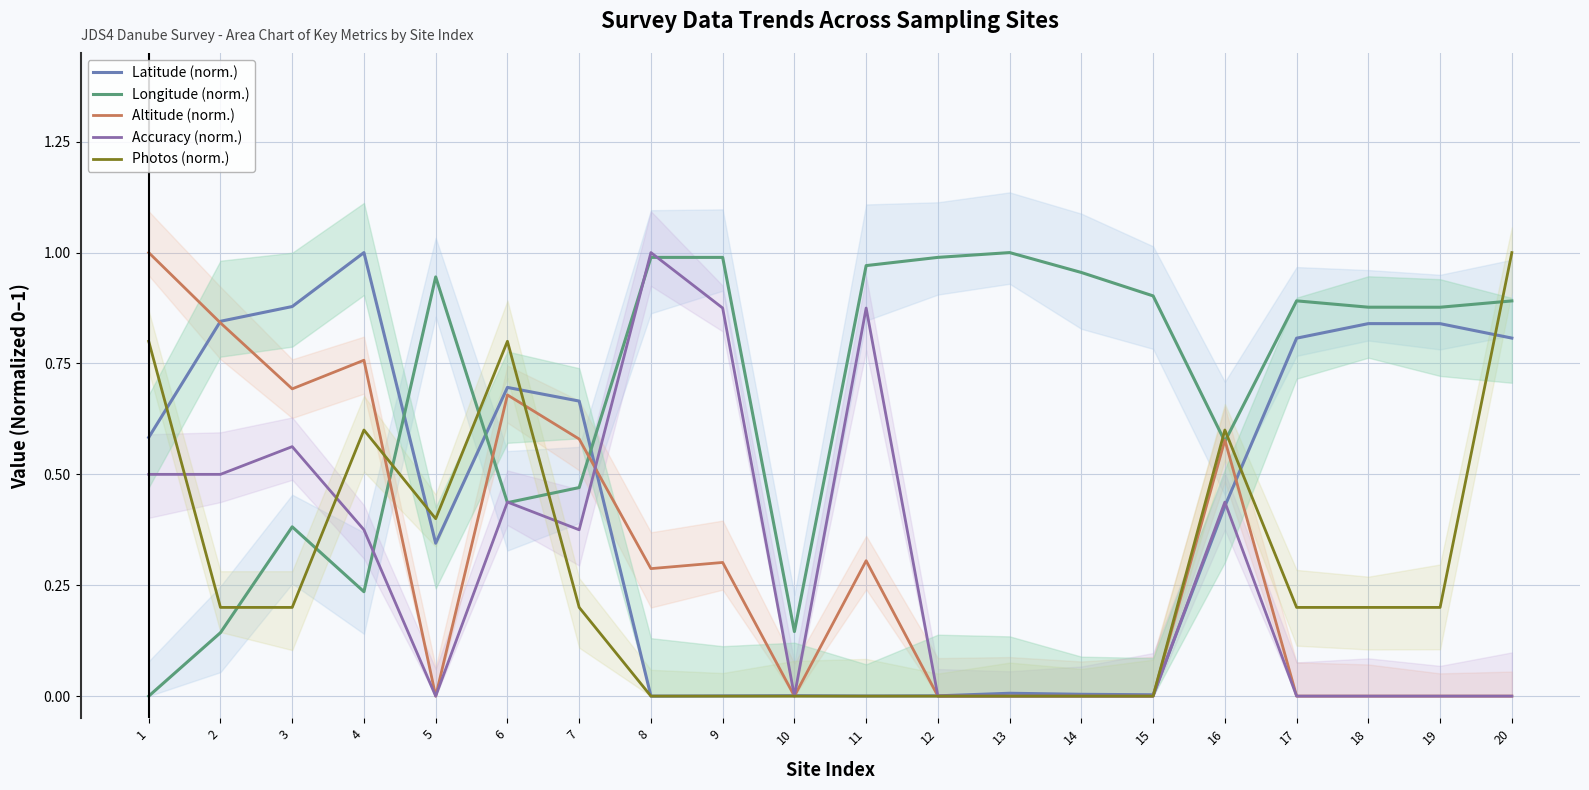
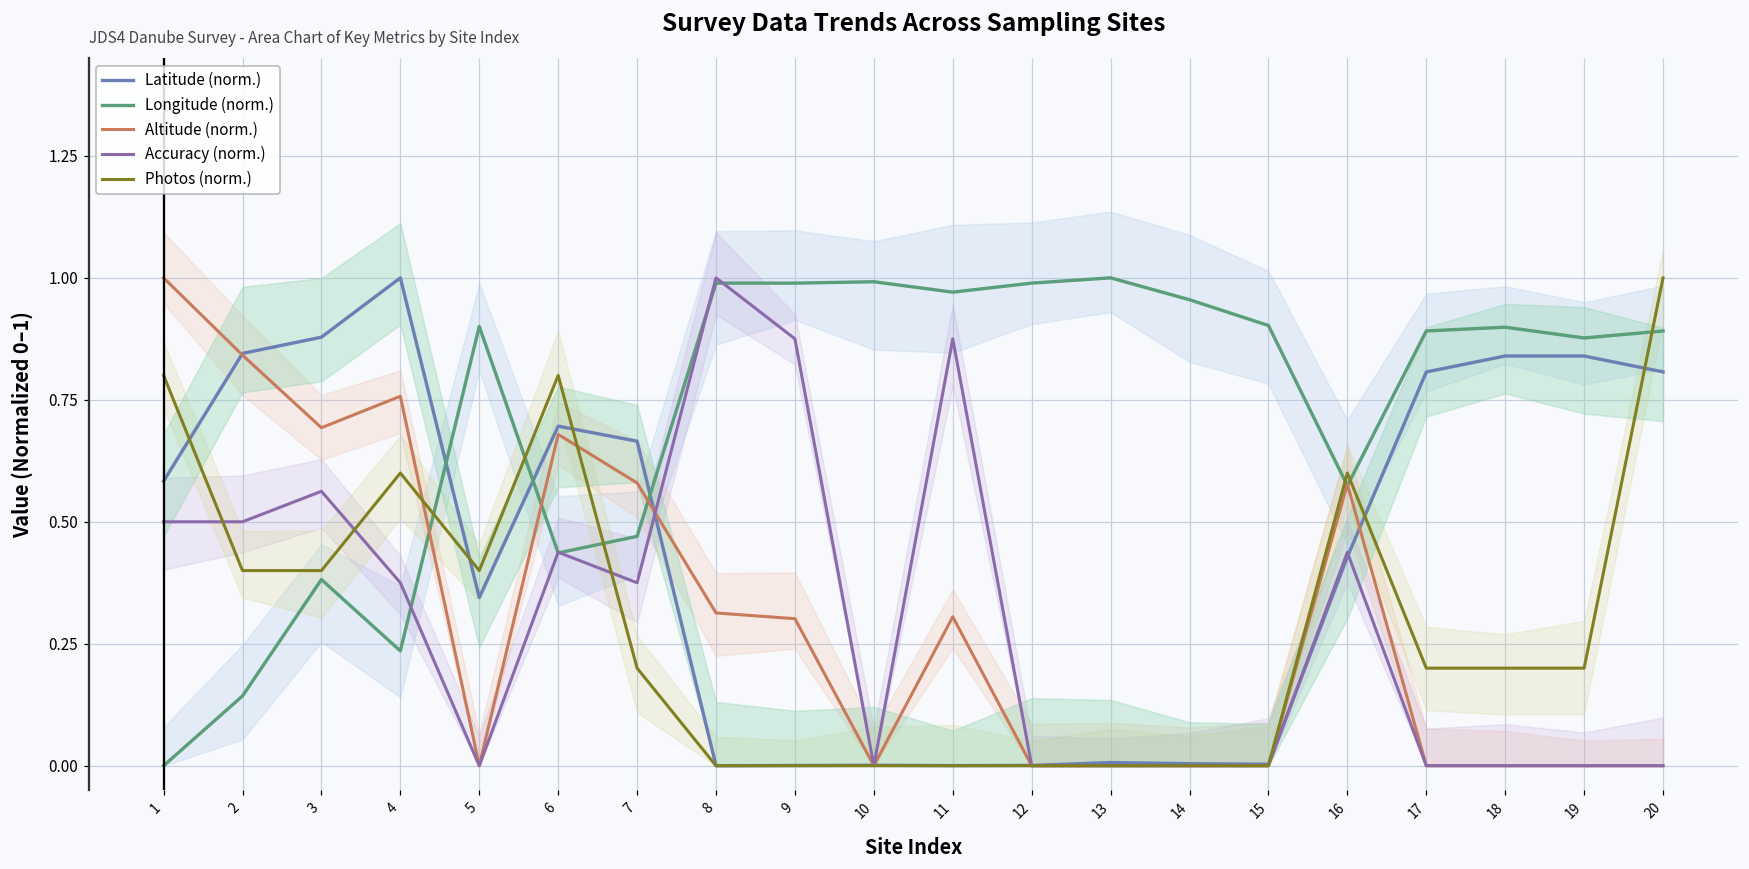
  {
    "Longitude (norm.)": {
      "1": 0.00,
      "2": 0.14,
      "3": 0.38,
      "4": 0.24,
-     "5": 0.95,
+     "5": 0.90,
      "8": 0.99,
      "9": 0.99,
-     "10": 0.15,
+     "10": 0.99,
      "11": 0.97,
      "12": 0.99,
      "13": 1.00,
      "14": 0.96,
      "15": 0.90,
      "17": 0.89,
-     "18": 0.88,
+     "18": 0.90,
      "19": 0.88,
      "20": 0.89
    },
    "Altitude (norm.)": {
      "1": 1.00,
      "3": 0.69,
      "4": 0.76,
      "6": 0.68,
      "7": 0.58,
-     "8": 0.29,
+     "8": 0.31,
      "9": 0.30,
      "11": 0.31
    },
    "Photos (norm.)": {
      "1": 0.80,
-     "2": 0.20,
-     "3": 0.20,
+     "2": 0.40,
+     "3": 0.40,
      "4": 0.60,
      "5": 0.40,
      "6": 0.80,
      "7": 0.20,
      "16": 0.60,
      "17": 0.20,
      "18": 0.20,
      "19": 0.20,
      "20": 1.00
    }
  }
